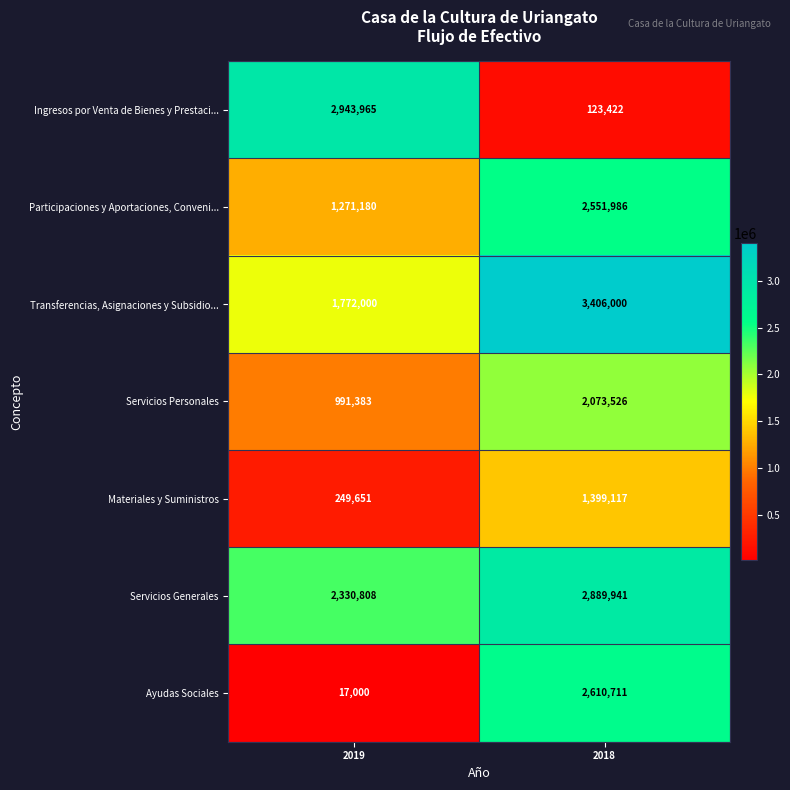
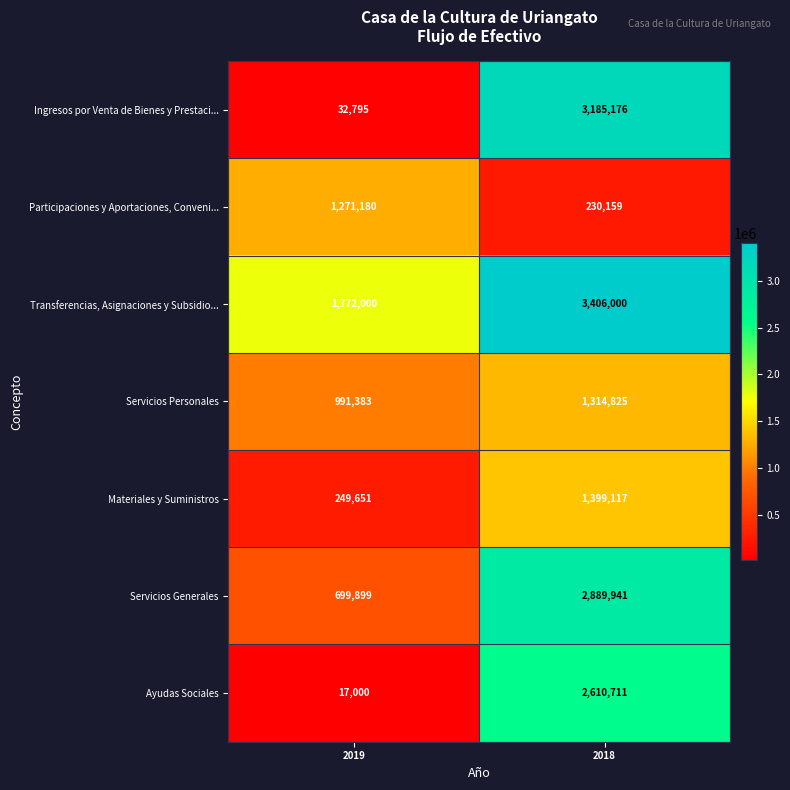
  {
    "Ingresos por Venta de Bienes y Prestaci...": {
-     "2019": "2,943,965",
-     "2018": "123,422"
+     "2019": "32,795",
+     "2018": "3,185,176"
    },
    "Participaciones y Aportaciones, Conveni...": {
      "2019": "1,271,180",
-     "2018": "2,551,986"
+     "2018": "230,159"
    },
    "Transferencias, Asignaciones y Subsidio...": {
      "2019": "1,772,000",
      "2018": "3,406,000"
    },
    "Servicios Personales": {
      "2019": "991,383",
-     "2018": "2,073,526"
+     "2018": "1,314,825"
    },
    "Materiales y Suministros": {
      "2019": "249,651",
      "2018": "1,399,117"
    },
    "Servicios Generales": {
-     "2019": "2,330,808",
+     "2019": "699,899",
      "2018": "2,889,941"
    },
    "Ayudas Sociales": {
      "2019": "17,000",
      "2018": "2,610,711"
    }
  }
